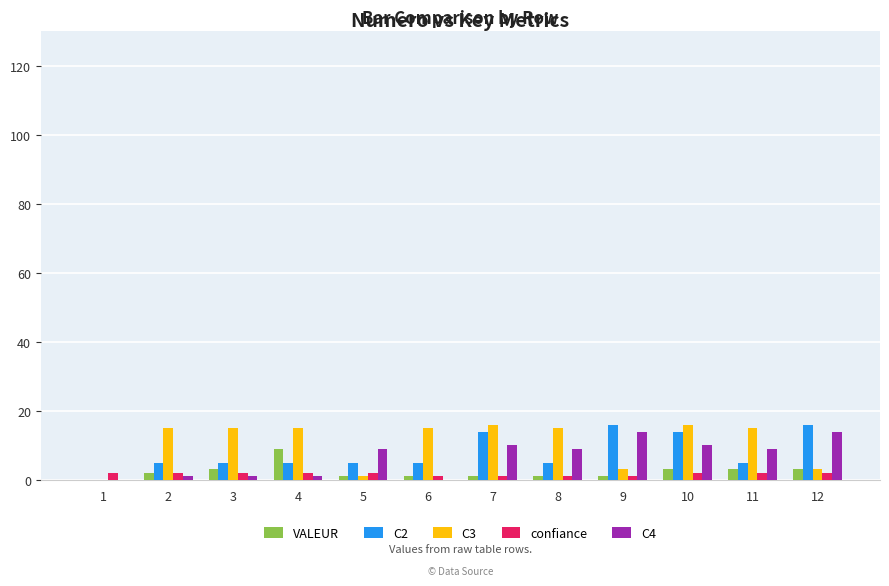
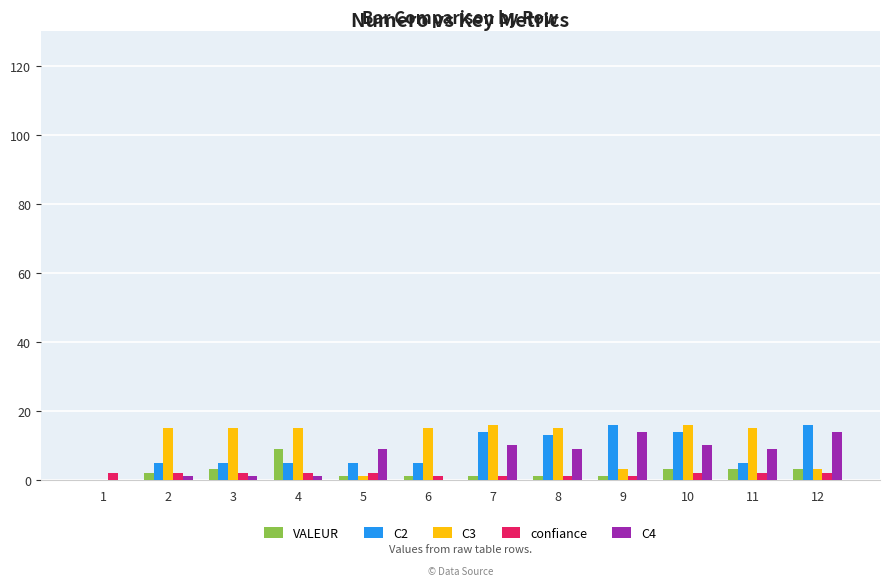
  {
    "VALEUR": {
      "1": 0,
      "2": 2,
      "3": 3,
      "4": 9,
      "5": 1,
      "6": 1,
      "7": 1,
      "8": 1,
      "9": 1,
      "10": 3,
      "11": 3,
      "12": 3
    },
    "C2": {
      "1": 0,
      "2": 5,
      "3": 5,
      "4": 5,
      "5": 5,
      "6": 5,
      "7": 14,
-     "8": 5,
+     "8": 13,
      "9": 16,
      "10": 14,
      "11": 5,
      "12": 16
    },
    "C3": {
      "1": 0,
      "2": 15,
      "3": 15,
      "4": 15,
      "5": 1,
      "6": 15,
      "7": 16,
      "8": 15,
      "9": 3,
      "10": 16,
      "11": 15,
      "12": 3
    },
    "confiance": {
      "1": 2,
      "2": 2,
      "3": 2,
      "4": 2,
      "5": 2,
      "6": 1,
      "7": 1,
      "8": 1,
      "9": 1,
      "10": 2,
      "11": 2,
      "12": 2
    },
    "C4": {
      "1": 0,
      "2": 1,
      "3": 1,
      "4": 1,
      "5": 9,
      "6": 0,
      "7": 10,
      "8": 9,
      "9": 14,
      "10": 10,
      "11": 9,
      "12": 14
    }
  }
